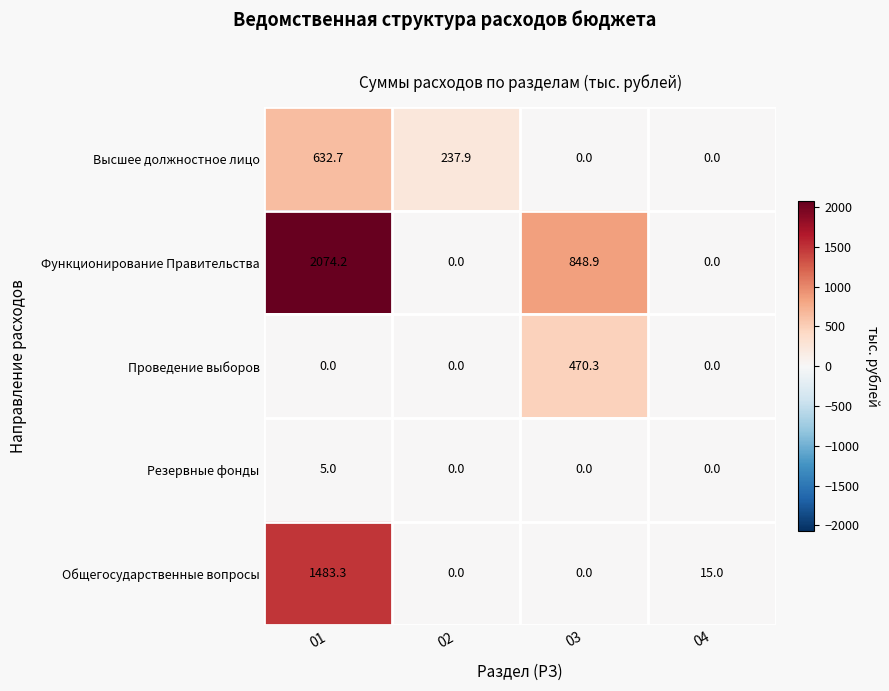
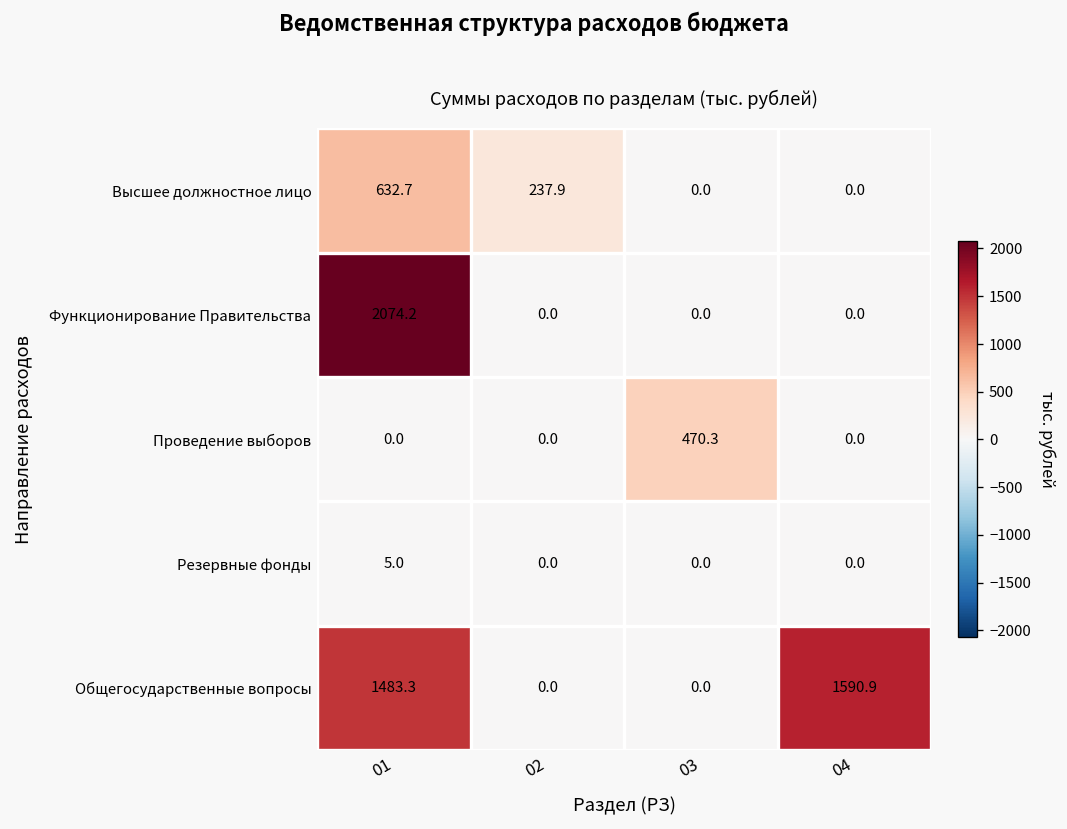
  {
    "Высшее должностное лицо": {
      "01": 632.7,
      "02": 237.9,
      "03": 0.0,
      "04": 0.0
    },
    "Функционирование Правительства": {
      "01": 2074.2,
      "02": 0.0,
-     "03": 848.9,
+     "03": 0.0,
      "04": 0.0
    },
    "Проведение выборов": {
      "01": 0.0,
      "02": 0.0,
      "03": 470.3,
      "04": 0.0
    },
    "Резервные фонды": {
      "01": 5.0,
      "02": 0.0,
      "03": 0.0,
      "04": 0.0
    },
    "Общегосударственные вопросы": {
      "01": 1483.3,
      "02": 0.0,
      "03": 0.0,
-     "04": 15.0
+     "04": 1590.9
    }
  }
